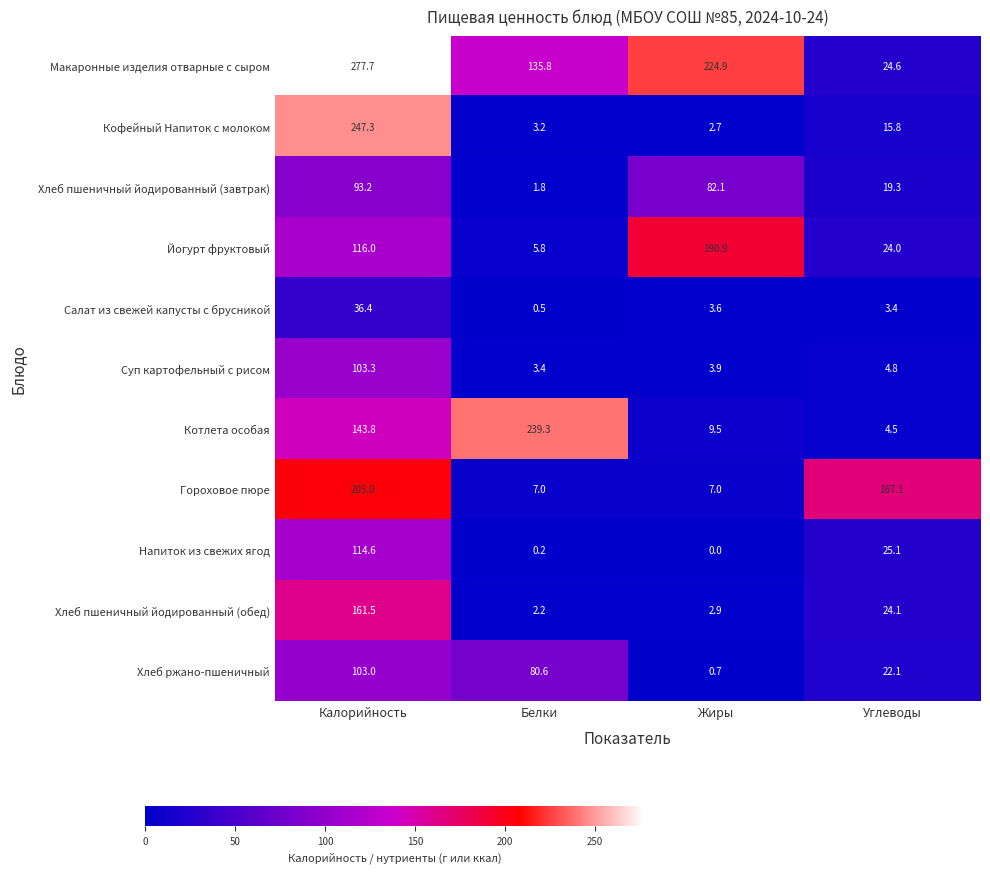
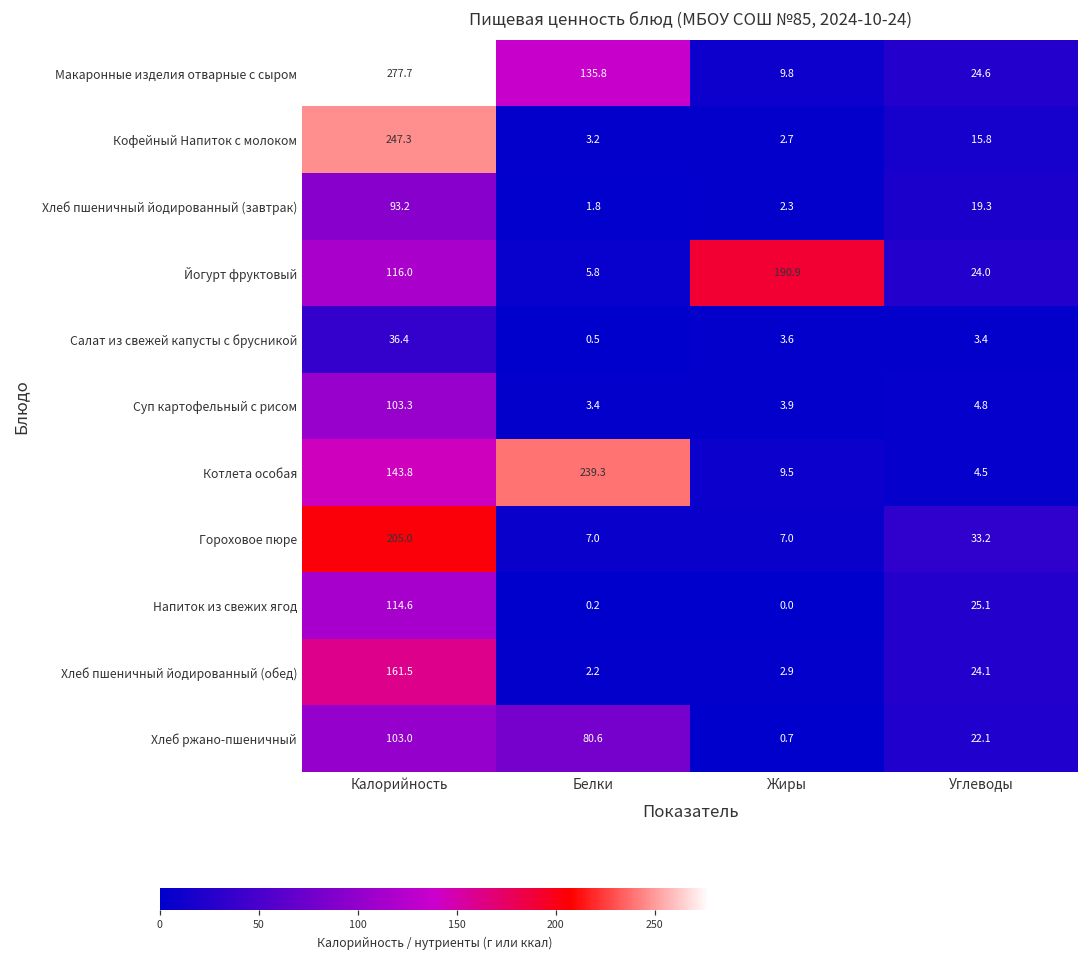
  {
    "Макаронные изделия отварные с сыром": {
      "Калорийность": 277.7,
      "Белки": 135.8,
-     "Жиры": 224.9,
+     "Жиры": 9.8,
      "Углеводы": 24.6
    },
    "Кофейный Напиток с молоком": {
      "Калорийность": 247.3,
      "Белки": 3.2,
      "Жиры": 2.7,
      "Углеводы": 15.8
    },
    "Хлеб пшеничный йодированный (завтрак)": {
      "Калорийность": 93.2,
      "Белки": 1.8,
-     "Жиры": 82.1,
+     "Жиры": 2.3,
      "Углеводы": 19.3
    },
    "Йогурт фруктовый": {
      "Калорийность": 116.0,
      "Белки": 5.8,
      "Жиры": 190.9,
      "Углеводы": 24.0
    },
    "Салат из свежей капусты с брусникой": {
      "Калорийность": 36.4,
      "Белки": 0.5,
      "Жиры": 3.6,
      "Углеводы": 3.4
    },
    "Суп картофельный с рисом": {
      "Калорийность": 103.3,
      "Белки": 3.4,
      "Жиры": 3.9,
      "Углеводы": 4.8
    },
    "Котлета особая": {
      "Калорийность": 143.8,
      "Белки": 239.3,
      "Жиры": 9.5,
      "Углеводы": 4.5
    },
    "Гороховое пюре": {
      "Калорийность": 205.0,
      "Белки": 7.0,
      "Жиры": 7.0,
-     "Углеводы": 167.1
+     "Углеводы": 33.2
    },
    "Напиток из свежих ягод": {
      "Калорийность": 114.6,
      "Белки": 0.2,
      "Жиры": 0.0,
      "Углеводы": 25.1
    },
    "Хлеб пшеничный йодированный (обед)": {
      "Калорийность": 161.5,
      "Белки": 2.2,
      "Жиры": 2.9,
      "Углеводы": 24.1
    },
    "Хлеб ржано-пшеничный": {
      "Калорийность": 103.0,
      "Белки": 80.6,
      "Жиры": 0.7,
      "Углеводы": 22.1
    }
  }
